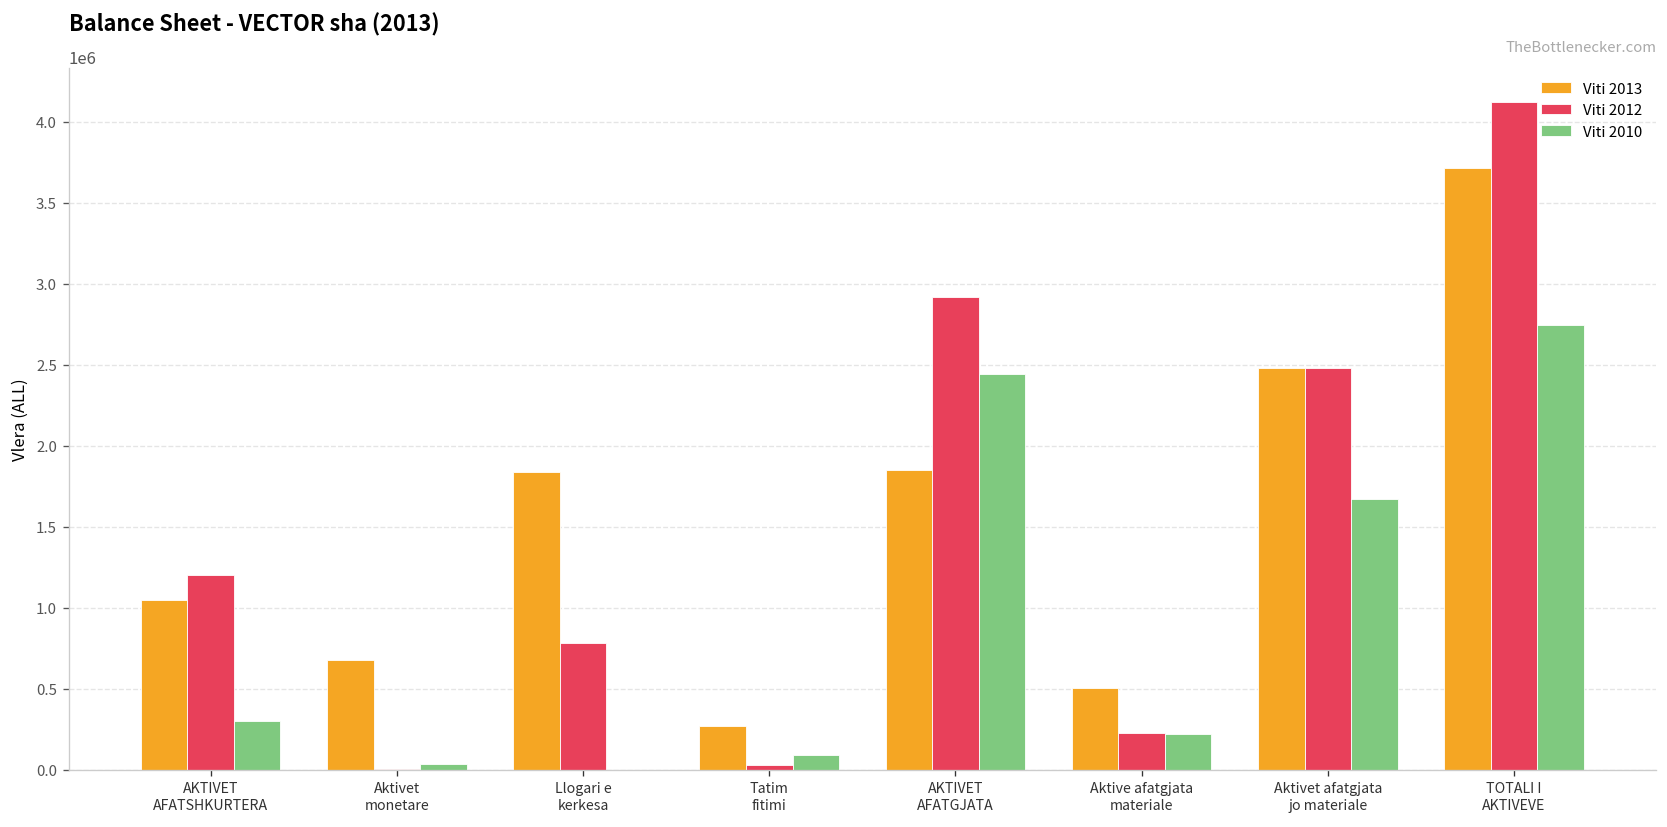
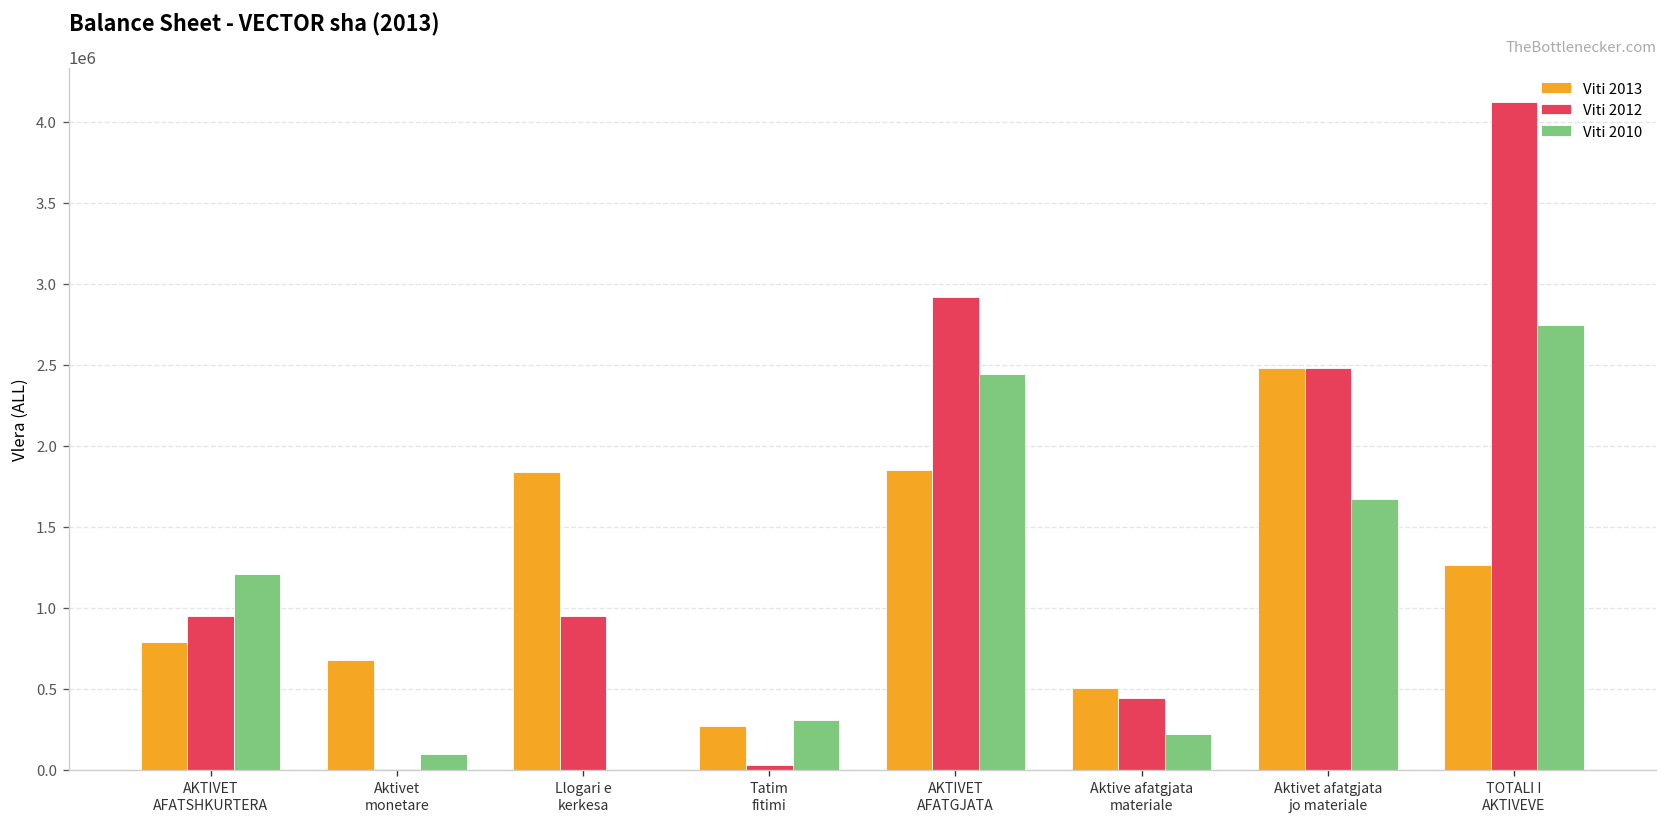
  {
    "Viti 2013": {
-     "AKTIVET AFATSHKURTERA": 1050000,
+     "AKTIVET AFATSHKURTERA": 790000,
      "Aktivet monetare": 680000,
      "Llogari e kerkesa": 1840000,
      "Tatim fitimi": 270000,
      "AKTIVET AFATGJATA": 1850000,
      "Aktive afatgjata materiale": 510000,
      "Aktivet afatgjata jo materiale": 2480000,
-     "TOTALI I AKTIVEVE": 3710000
+     "TOTALI I AKTIVEVE": 1260000
    },
    "Viti 2012": {
-     "AKTIVET AFATSHKURTERA": 1200000,
-     "Llogari e kerkesa": 780000,
+     "AKTIVET AFATSHKURTERA": 950000,
+     "Llogari e kerkesa": 950000,
      "Tatim fitimi": 30000,
      "AKTIVET AFATGJATA": 2920000,
-     "Aktive afatgjata materiale": 230000,
+     "Aktive afatgjata materiale": 440000,
      "Aktivet afatgjata jo materiale": 2480000,
      "TOTALI I AKTIVEVE": 4120000
    },
    "Viti 2010": {
-     "AKTIVET AFATSHKURTERA": 300000,
-     "Aktivet monetare": 40000,
+     "AKTIVET AFATSHKURTERA": 1210000,
+     "Aktivet monetare": 100000,
      "Llogari e kerkesa": 0,
-     "Tatim fitimi": 90000,
+     "Tatim fitimi": 310000,
      "AKTIVET AFATGJATA": 2440000,
      "Aktive afatgjata materiale": 220000,
      "Aktivet afatgjata jo materiale": 1670000,
      "TOTALI I AKTIVEVE": 2750000
    }
  }
